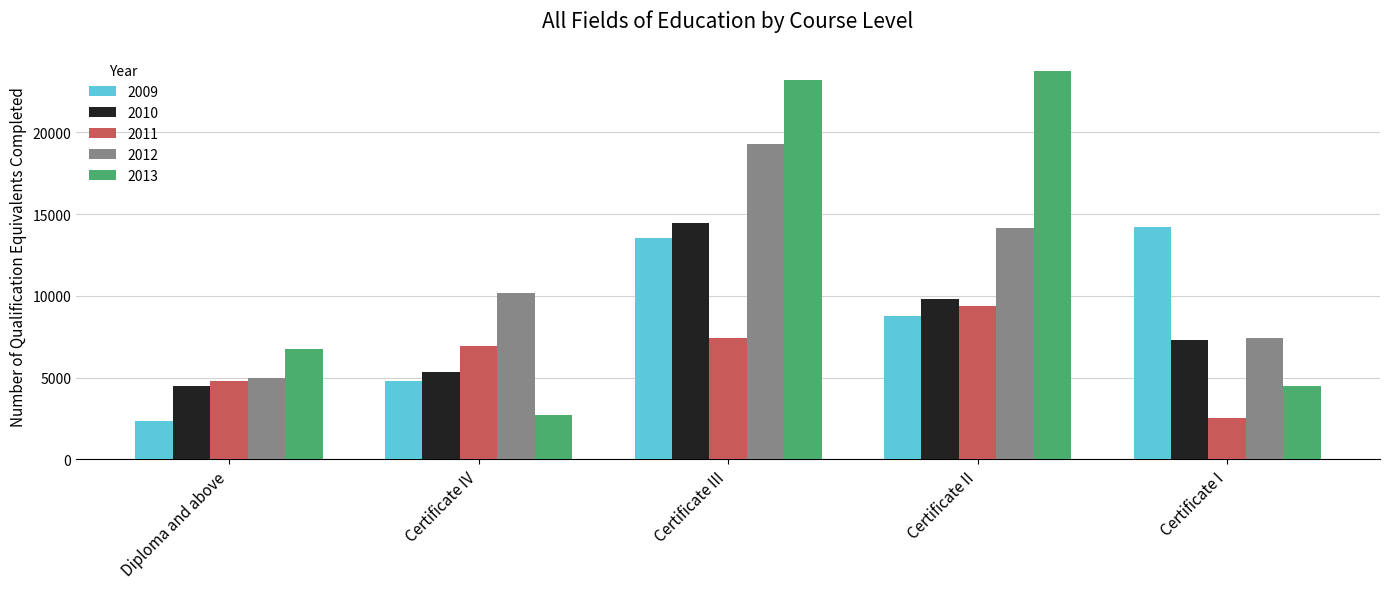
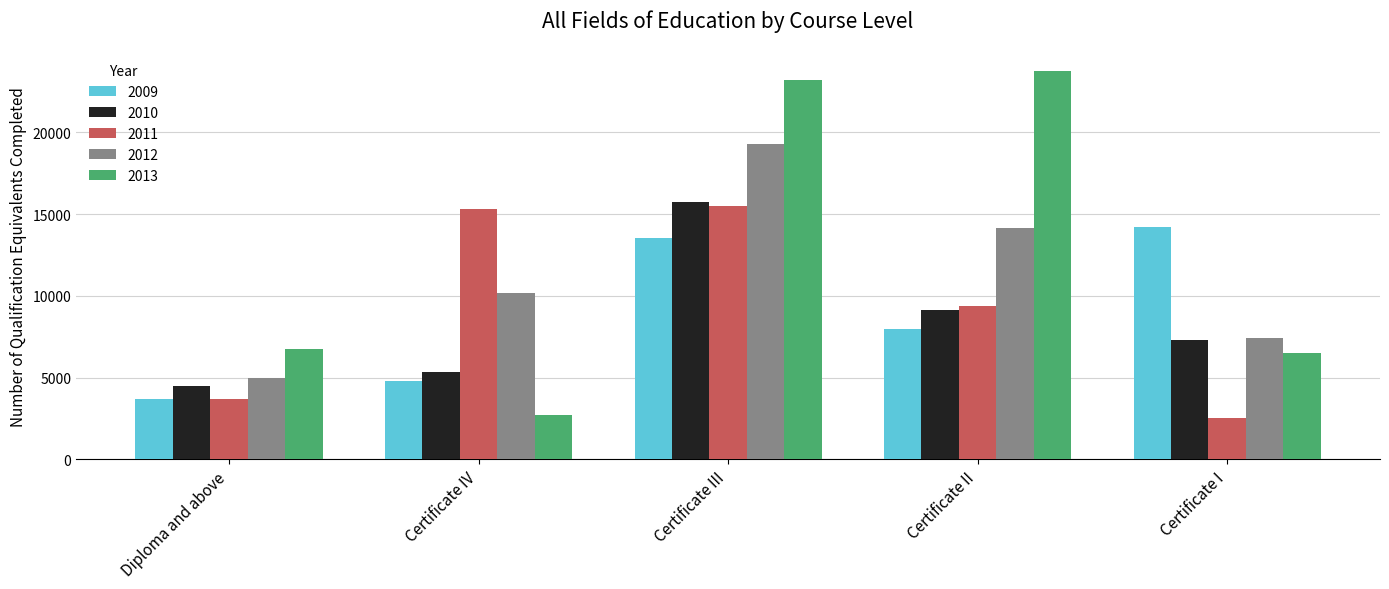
  {
    "2009": {
-     "Diploma and above": 2300,
+     "Diploma and above": 3700,
      "Certificate IV": 4800,
      "Certificate III": 13500,
-     "Certificate II": 8800,
+     "Certificate II": 8000,
      "Certificate I": 14200
    },
    "2010": {
      "Diploma and above": 4500,
      "Certificate IV": 5300,
-     "Certificate III": 14500,
-     "Certificate II": 9800,
+     "Certificate III": 15700,
+     "Certificate II": 9200,
      "Certificate I": 7300
    },
    "2011": {
-     "Diploma and above": 4800,
-     "Certificate IV": 6900,
-     "Certificate III": 7400,
+     "Diploma and above": 3700,
+     "Certificate IV": 15300,
+     "Certificate III": 15500,
      "Certificate II": 9400,
      "Certificate I": 2500
    },
    "2012": {
      "Diploma and above": 5000,
      "Certificate IV": 10200,
      "Certificate III": 19300,
      "Certificate II": 14100,
      "Certificate I": 7400
    },
    "2013": {
      "Diploma and above": 6700,
      "Certificate IV": 2700,
      "Certificate III": 23200,
      "Certificate II": 23700,
-     "Certificate I": 4500
+     "Certificate I": 6500
    }
  }
